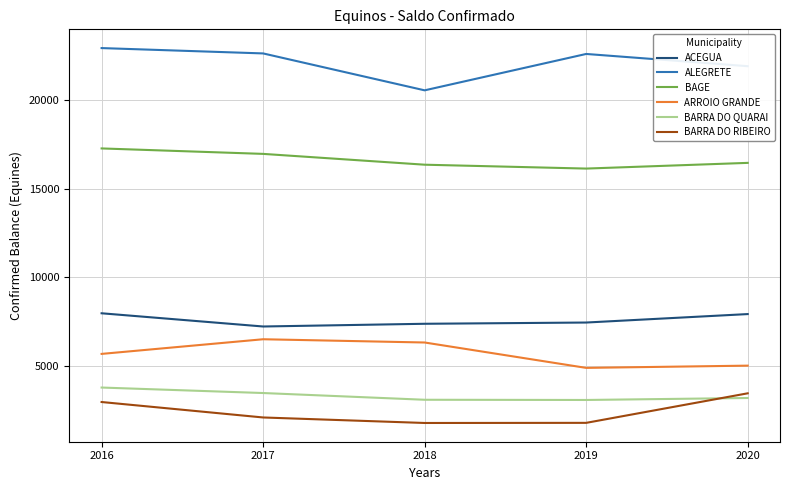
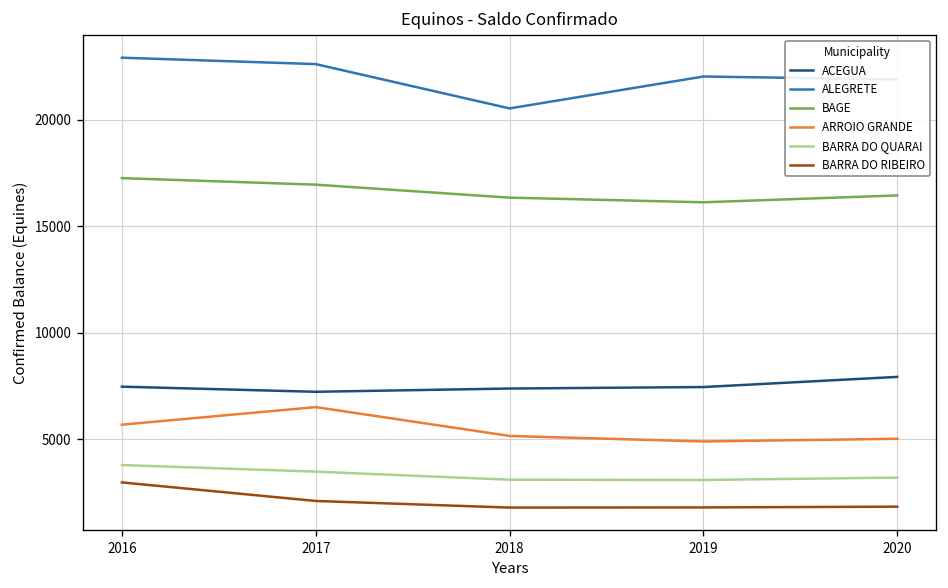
  {
    "ACEGUA": {
-     "2016": 8000,
+     "2016": 7500,
      "2017": 7200,
      "2018": 7400,
      "2019": 7500,
      "2020": 7900
    },
    "ALEGRETE": {
      "2016": 22900,
      "2017": 22600,
      "2018": 20500,
-     "2019": 22600
+     "2019": 22000
    },
    "BAGE": {
      "2016": 17300,
      "2017": 16900,
      "2018": 16300,
      "2019": 16100,
      "2020": 16400
    },
    "ARROIO GRANDE": {
      "2016": 5700,
      "2017": 6500,
-     "2018": 6300,
+     "2018": 5200,
      "2019": 4900,
      "2020": 5000
    },
    "BARRA DO QUARAI": {
      "2016": 3800,
      "2017": 3500,
      "2018": 3100,
      "2019": 3100,
      "2020": 3200
    },
    "BARRA DO RIBEIRO": {
      "2016": 3000,
      "2017": 2100,
      "2018": 1800,
      "2019": 1800,
-     "2020": 3500
+     "2020": 1800
    }
  }
